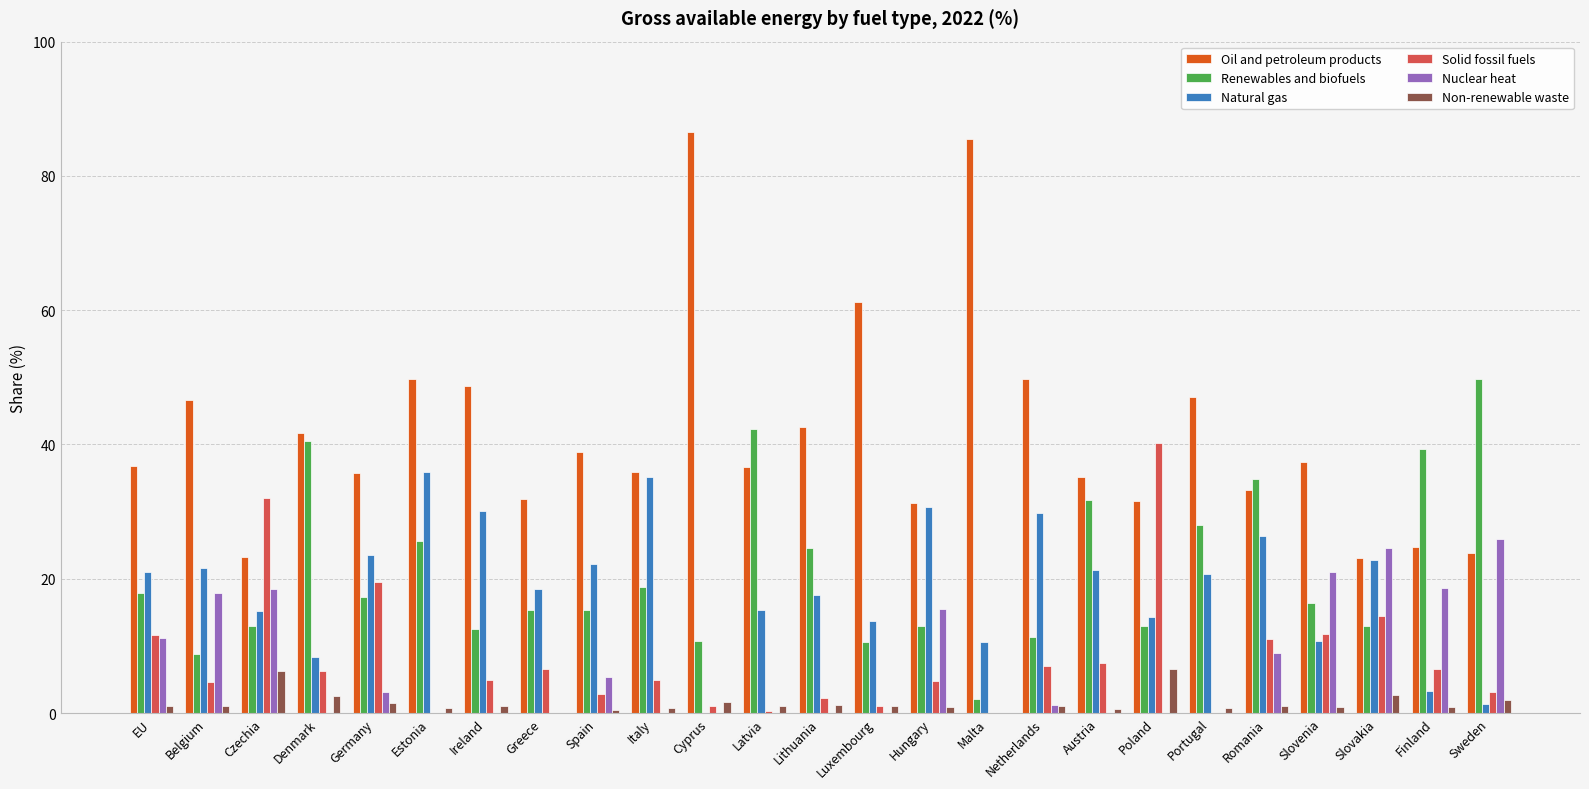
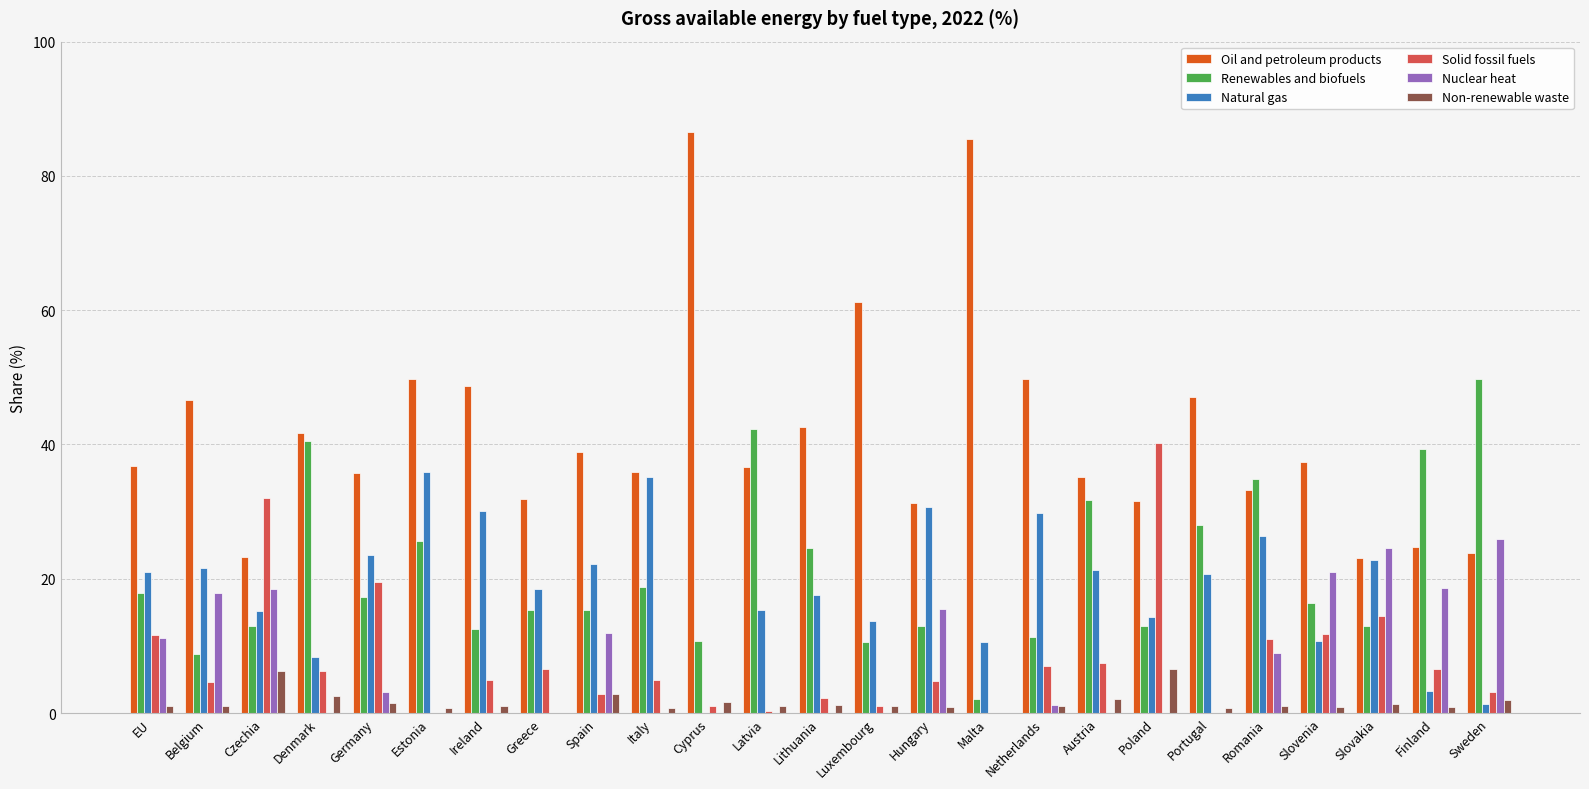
  {
    "Renewables and biofuels": {
      "EU": 18,
      "Belgium": 9,
      "Czechia": 13,
      "Denmark": 41,
      "Germany": 17,
      "Estonia": 26,
      "Ireland": 12,
      "Greece": 15,
      "Spain": 15,
      "Italy": 19,
      "Cyprus": 11,
      "Latvia": 42,
      "Lithuania": 25,
      "Luxembourg": 11,
      "Hungary": 13,
      "Malta": 2,
      "Netherlands": 11,
      "Austria": 32,
      "Poland": 13,
      "Portugal": 28,
      "Romania": 35,
      "Slovenia": 16,
      "Slovakia": 13,
      "Finland": 39,
      "Sweden": 50
    },
    "Natural gas": {
      "EU": 21,
      "Belgium": 22,
      "Czechia": 15,
      "Denmark": 8,
      "Germany": 24,
      "Estonia": 36,
      "Ireland": 30,
      "Greece": 19,
      "Spain": 22,
      "Italy": 35,
      "Cyprus": 0,
      "Latvia": 15,
      "Lithuania": 18,
      "Luxembourg": 14,
      "Hungary": 31,
      "Malta": 11,
      "Netherlands": 30,
      "Austria": 21,
      "Poland": 14,
      "Portugal": 21,
      "Romania": 26,
      "Slovenia": 11,
      "Slovakia": 23,
      "Finland": 3,
      "Sweden": 1
    },
    "Nuclear heat": {
      "EU": 11,
      "Belgium": 18,
      "Czechia": 18,
      "Denmark": 0,
      "Germany": 3,
      "Estonia": 0,
      "Ireland": 0,
      "Greece": 0,
-     "Spain": 5,
+     "Spain": 12,
      "Italy": 0,
      "Cyprus": 0,
      "Latvia": 0,
      "Lithuania": 0,
      "Luxembourg": 0,
      "Hungary": 15,
      "Malta": 0,
      "Netherlands": 1,
      "Austria": 0,
      "Poland": 0,
      "Portugal": 0,
      "Romania": 9,
      "Slovenia": 21,
      "Slovakia": 25,
      "Finland": 19,
      "Sweden": 26
    },
    "Non-renewable waste": {
      "EU": 1,
      "Belgium": 1,
      "Czechia": 6,
      "Denmark": 2,
      "Germany": 1,
      "Estonia": 1,
      "Ireland": 1,
      "Greece": 0,
-     "Spain": 0,
+     "Spain": 3,
      "Italy": 1,
      "Cyprus": 2,
      "Latvia": 1,
      "Lithuania": 1,
      "Luxembourg": 1,
      "Hungary": 1,
      "Malta": 0,
      "Netherlands": 1,
-     "Austria": 1,
+     "Austria": 2,
      "Poland": 7,
      "Portugal": 1,
      "Romania": 1,
      "Slovenia": 1,
-     "Slovakia": 3,
+     "Slovakia": 1,
      "Finland": 1,
      "Sweden": 2
    }
  }
